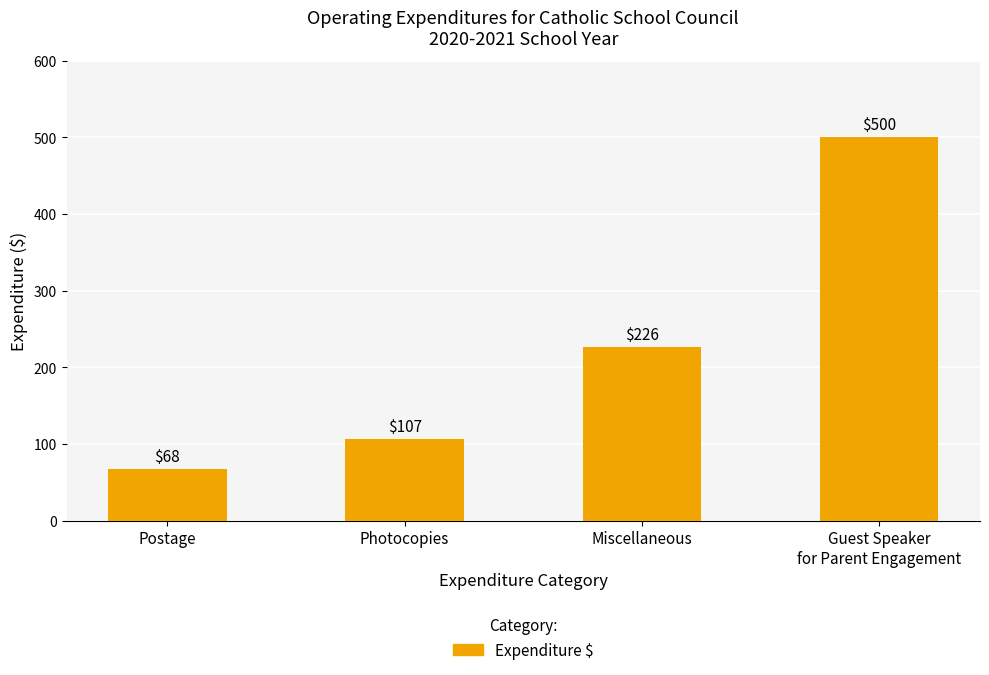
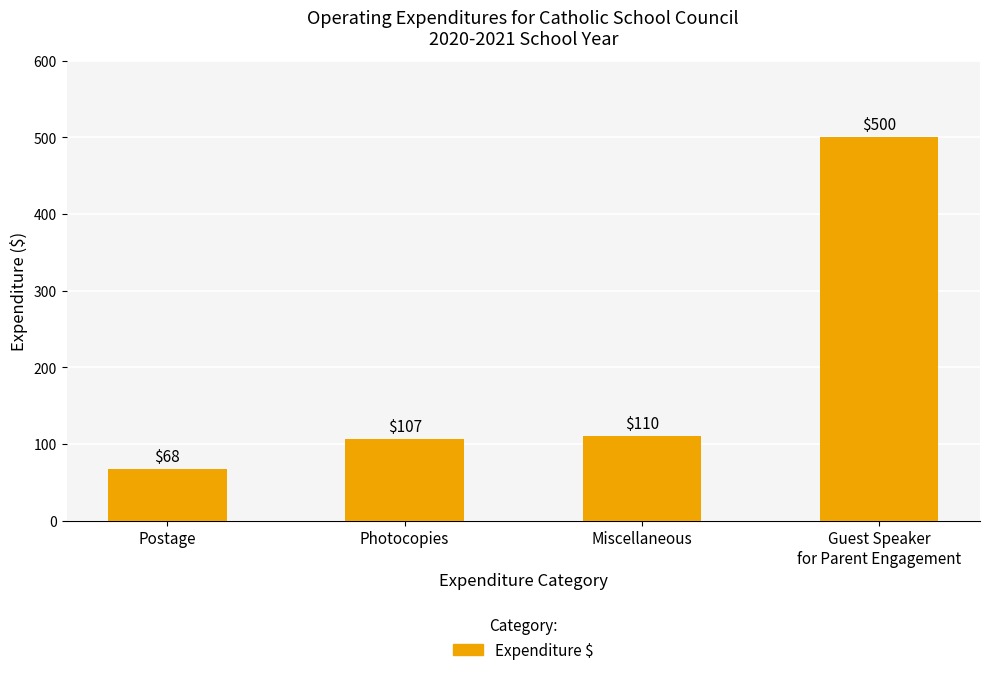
  {
    "Postage": "$68",
    "Photocopies": "$107",
-   "Miscellaneous": "$226",
+   "Miscellaneous": "$110",
    "Guest Speaker for Parent Engagement": "$500"
  }
